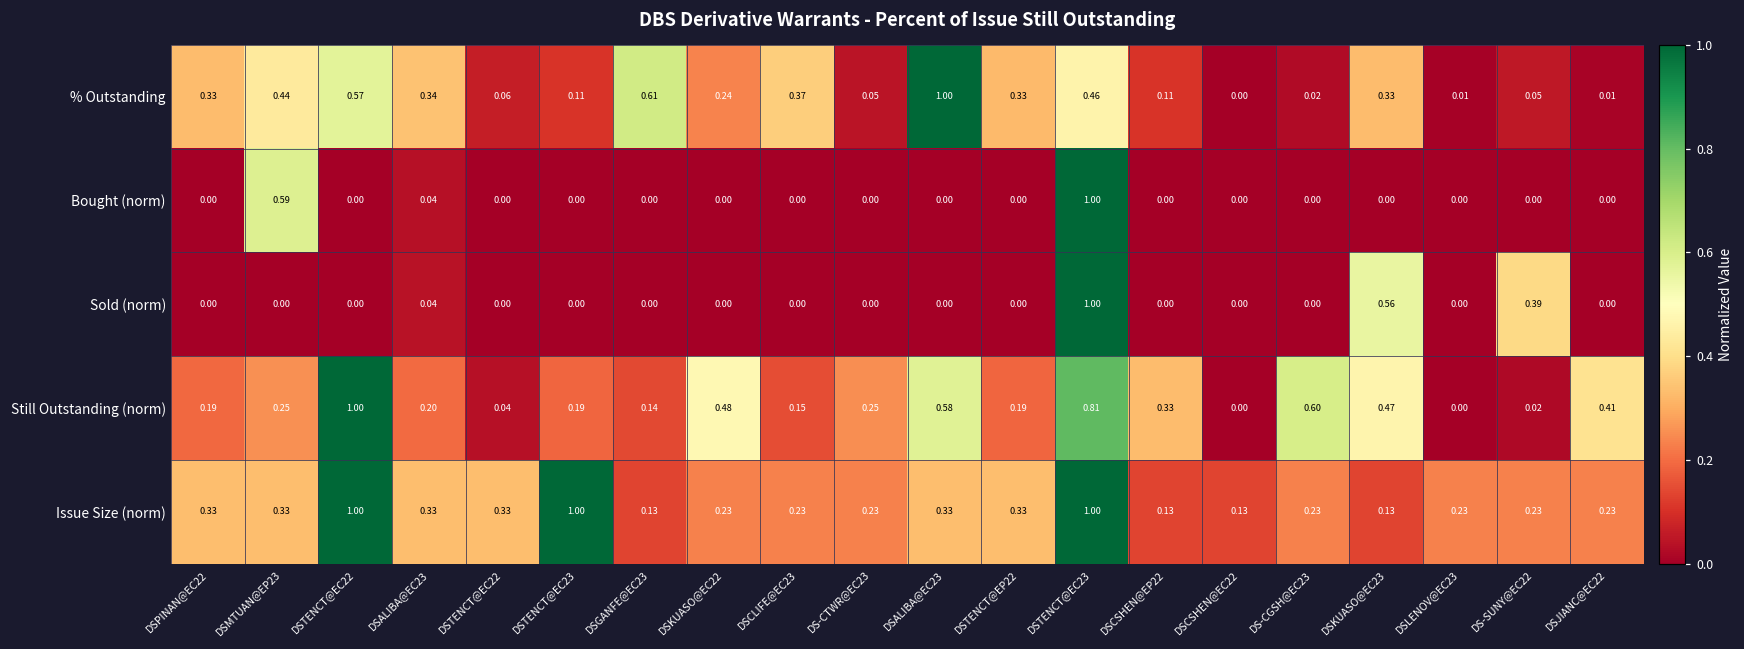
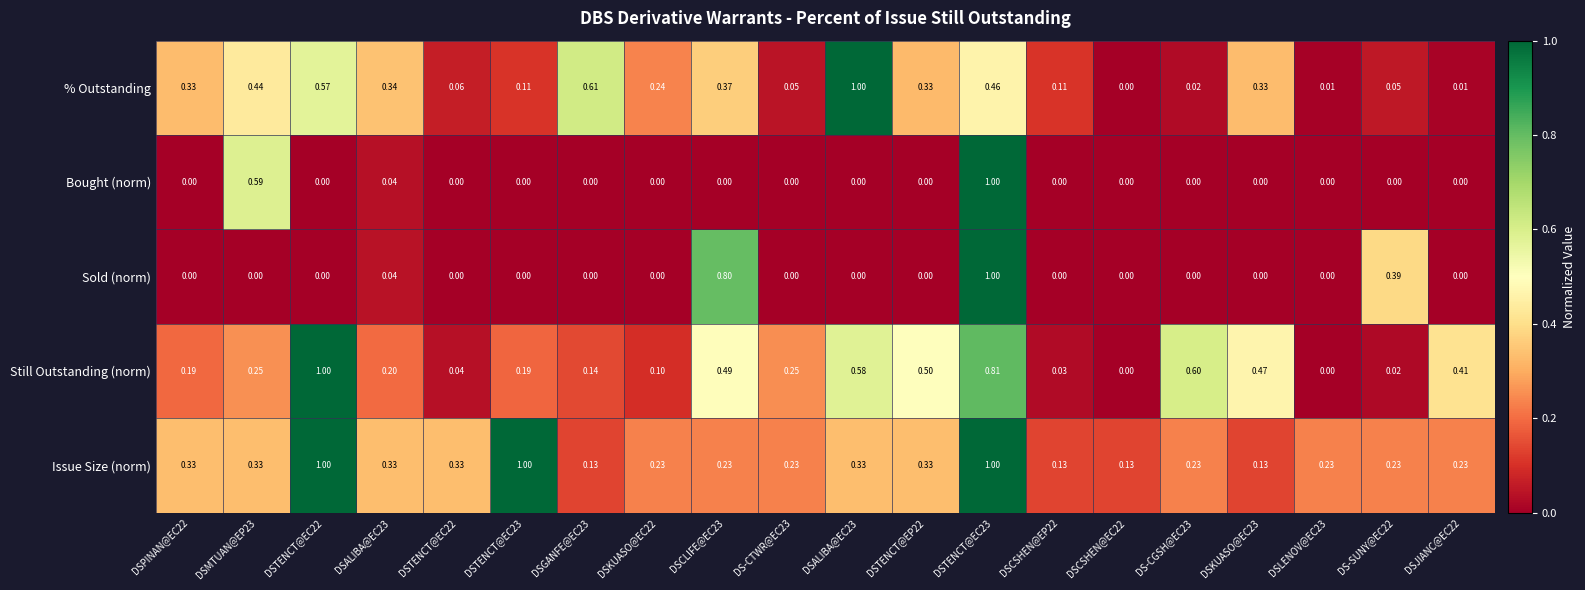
  {
    "% Outstanding": {
      "DSPINAN@EC22": 0.33,
      "DSMTUAN@EP23": 0.44,
      "DSGANFE@EC23": 0.61,
      "DSKUASO@EC22": 0.24,
      "DSCLIFE@EC23": 0.37,
      "DS-CTWR@EC23": 0.05,
      "DSTENCT@EP22": 0.33,
      "DSCSHEN@EP22": 0.11,
      "DSCSHEN@EC22": 0.00,
      "DS-CGSH@EC23": 0.02,
      "DSKUASO@EC23": 0.33,
      "DSLENOV@EC23": 0.01,
      "DS-SUNY@EC22": 0.05,
      "DSJIANC@EC22": 0.01
    },
    "Bought (norm)": {
      "DSPINAN@EC22": 0.00,
      "DSMTUAN@EP23": 0.59,
      "DSGANFE@EC23": 0.00,
      "DSKUASO@EC22": 0.00,
      "DSCLIFE@EC23": 0.00,
      "DS-CTWR@EC23": 0.00,
      "DSTENCT@EP22": 0.00,
      "DSCSHEN@EP22": 0.00,
      "DSCSHEN@EC22": 0.00,
      "DS-CGSH@EC23": 0.00,
      "DSKUASO@EC23": 0.00,
      "DSLENOV@EC23": 0.00,
      "DS-SUNY@EC22": 0.00,
      "DSJIANC@EC22": 0.00
    },
    "Sold (norm)": {
      "DSPINAN@EC22": 0.00,
      "DSMTUAN@EP23": 0.00,
      "DSGANFE@EC23": 0.00,
      "DSKUASO@EC22": 0.00,
-     "DSCLIFE@EC23": 0.00,
+     "DSCLIFE@EC23": 0.80,
      "DS-CTWR@EC23": 0.00,
      "DSTENCT@EP22": 0.00,
      "DSCSHEN@EP22": 0.00,
      "DSCSHEN@EC22": 0.00,
      "DS-CGSH@EC23": 0.00,
-     "DSKUASO@EC23": 0.56,
+     "DSKUASO@EC23": 0.00,
      "DSLENOV@EC23": 0.00,
      "DS-SUNY@EC22": 0.39,
      "DSJIANC@EC22": 0.00
    },
    "Still Outstanding (norm)": {
      "DSPINAN@EC22": 0.19,
      "DSMTUAN@EP23": 0.25,
      "DSGANFE@EC23": 0.14,
-     "DSKUASO@EC22": 0.48,
-     "DSCLIFE@EC23": 0.15,
+     "DSKUASO@EC22": 0.10,
+     "DSCLIFE@EC23": 0.49,
      "DS-CTWR@EC23": 0.25,
-     "DSTENCT@EP22": 0.19,
-     "DSCSHEN@EP22": 0.33,
+     "DSTENCT@EP22": 0.50,
+     "DSCSHEN@EP22": 0.03,
      "DSCSHEN@EC22": 0.00,
      "DS-CGSH@EC23": 0.60,
      "DSKUASO@EC23": 0.47,
      "DSLENOV@EC23": 0.00,
      "DS-SUNY@EC22": 0.02,
      "DSJIANC@EC22": 0.41
    },
    "Issue Size (norm)": {
      "DSPINAN@EC22": 0.33,
      "DSMTUAN@EP23": 0.33,
      "DSGANFE@EC23": 0.13,
      "DSKUASO@EC22": 0.23,
      "DSCLIFE@EC23": 0.23,
      "DS-CTWR@EC23": 0.23,
      "DSTENCT@EP22": 0.33,
      "DSCSHEN@EP22": 0.13,
      "DSCSHEN@EC22": 0.13,
      "DS-CGSH@EC23": 0.23,
      "DSKUASO@EC23": 0.13,
      "DSLENOV@EC23": 0.23,
      "DS-SUNY@EC22": 0.23,
      "DSJIANC@EC22": 0.23
    }
  }
